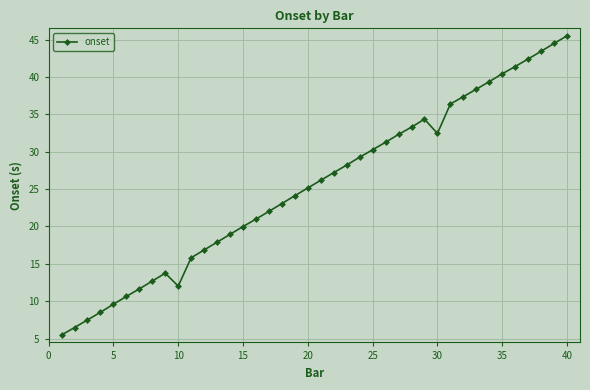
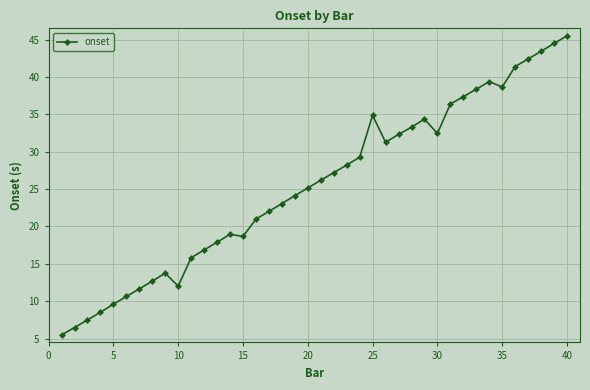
  {
    "5": 10,
    "10": 12,
-   "15": 20,
+   "15": 19,
    "20": 25,
-   "25": 30,
+   "25": 35,
    "30": 32,
-   "35": 40,
+   "35": 39,
    "40": 46
  }
